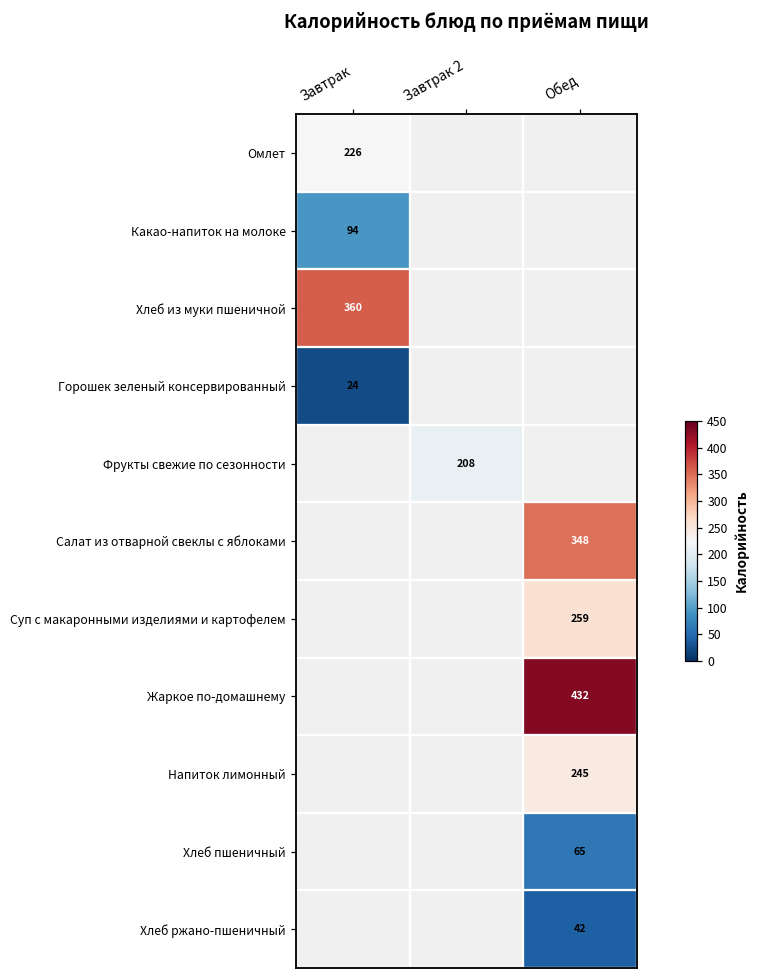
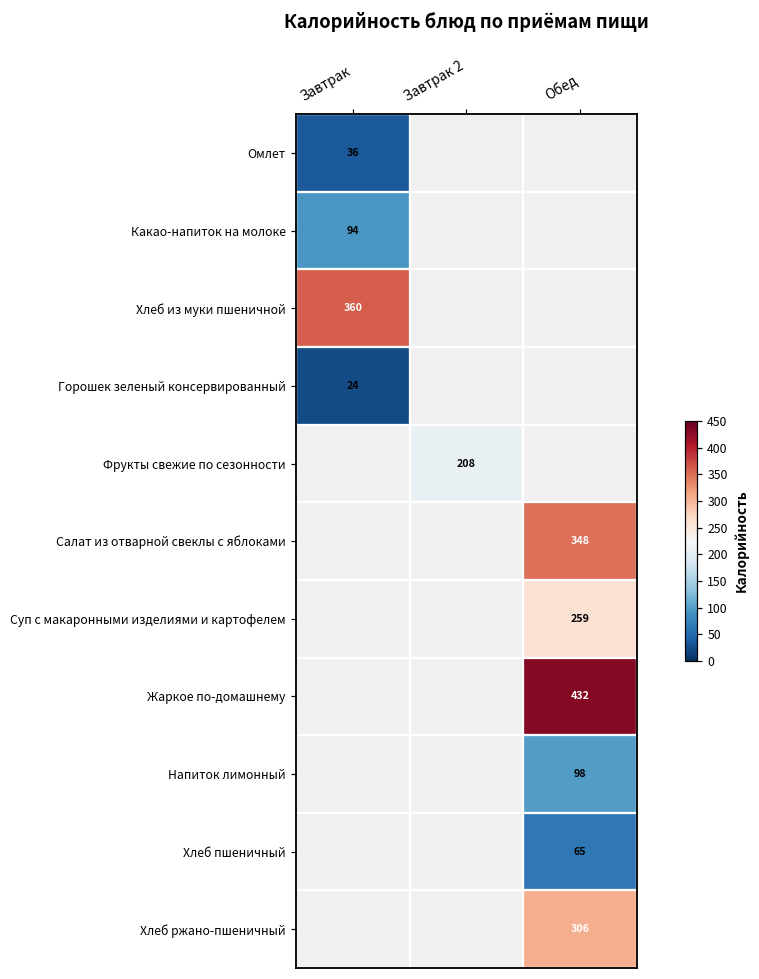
  {
    "Омлет": {
-     "Завтрак": 226
+     "Завтрак": 36
    },
    "Какао-напиток на молоке": {
      "Завтрак": 94
    },
    "Хлеб из муки пшеничной": {
      "Завтрак": 360
    },
    "Горошек зеленый консервированный": {
      "Завтрак": 24
    },
    "Фрукты свежие по сезонности": {
      "Завтрак 2": 208
    },
    "Салат из отварной свеклы с яблоками": {
      "Обед": 348
    },
    "Суп с макаронными изделиями и картофелем": {
      "Обед": 259
    },
    "Жаркое по-домашнему": {
      "Обед": 432
    },
    "Напиток лимонный": {
-     "Обед": 245
+     "Обед": 98
    },
    "Хлеб пшеничный": {
      "Обед": 65
    },
    "Хлеб ржано-пшеничный": {
-     "Обед": 42
+     "Обед": 306
    }
  }
